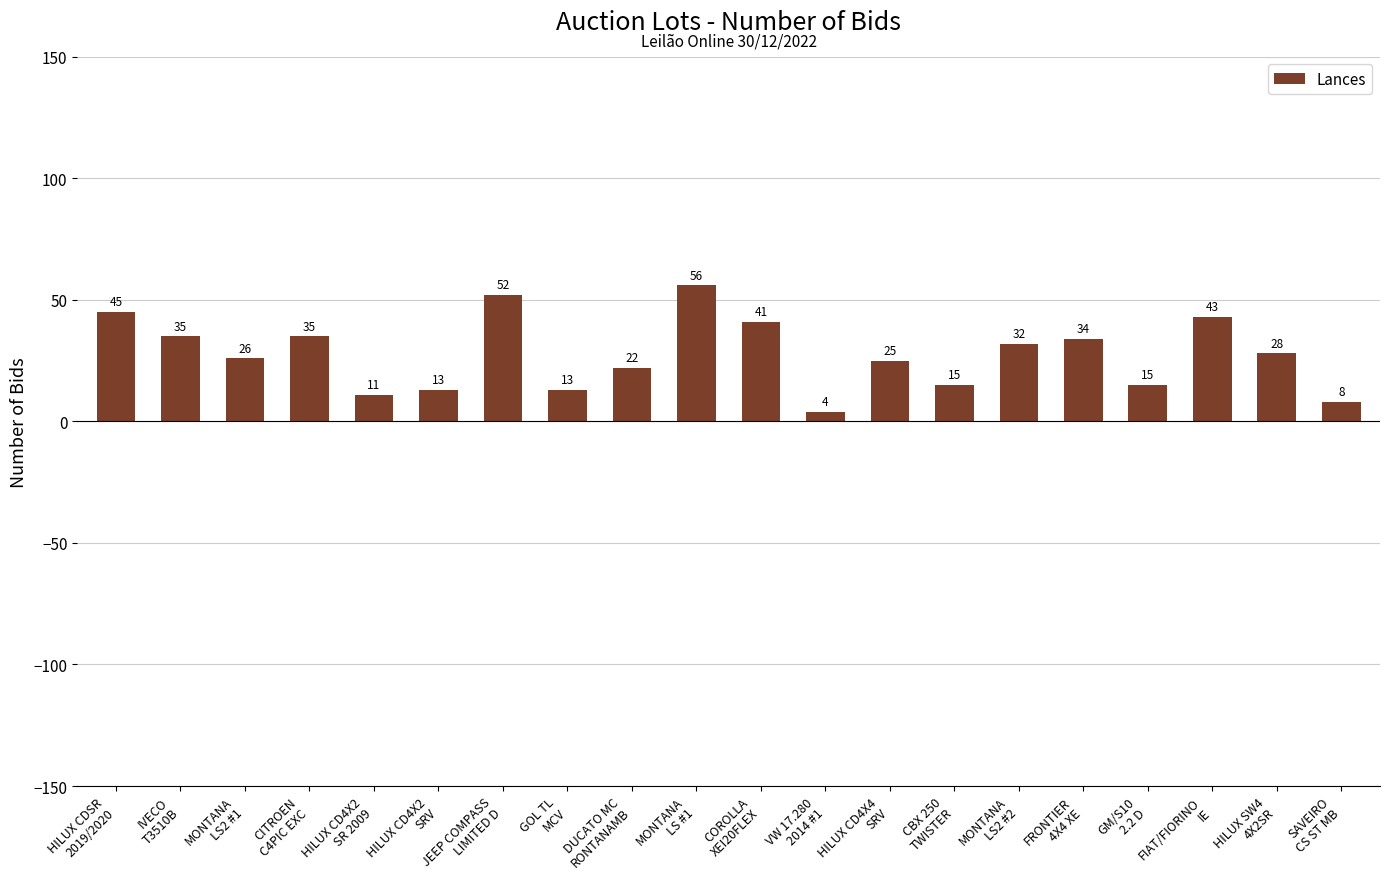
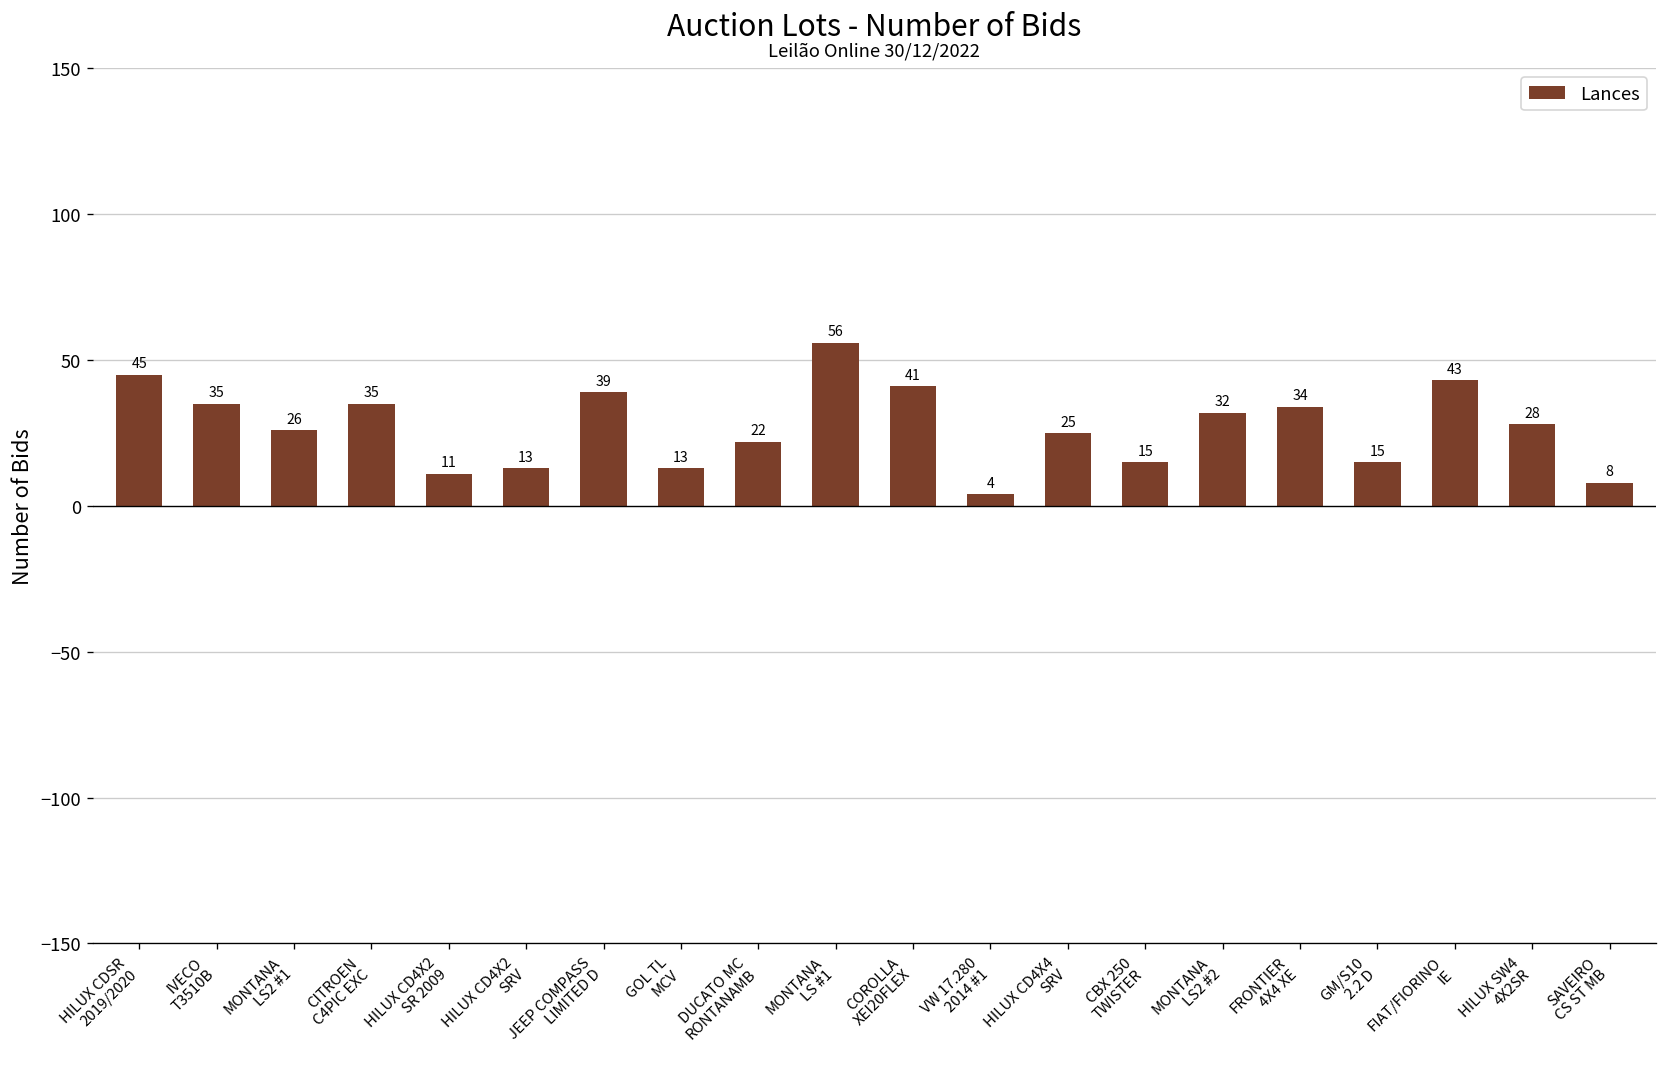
  {
    "HILUX CDSR 2019/2020": 45,
    "IVECO T3510B": 35,
    "MONTANA LS2 #1": 26,
    "CITROEN C4PIC EXC": 35,
    "HILUX CD4X2 SR 2009": 11,
    "HILUX CD4X2 SRV": 13,
-   "JEEP COMPASS LIMITED D": 52,
+   "JEEP COMPASS LIMITED D": 39,
    "GOL TL MCV": 13,
    "DUCATO MC RONTANAMB": 22,
    "MONTANA LS #1": 56,
    "COROLLA XEI20FLEX": 41,
    "VW 17.280 2014 #1": 4,
    "HILUX CD4X4 SRV": 25,
    "CBX 250 TWISTER": 15,
    "MONTANA LS2 #2": 32,
    "FRONTIER 4X4 XE": 34,
    "GM/S10 2.2 D": 15,
    "FIAT/FIORINO IE": 43,
    "HILUX SW4 4X2SR": 28,
    "SAVEIRO CS ST MB": 8
  }
